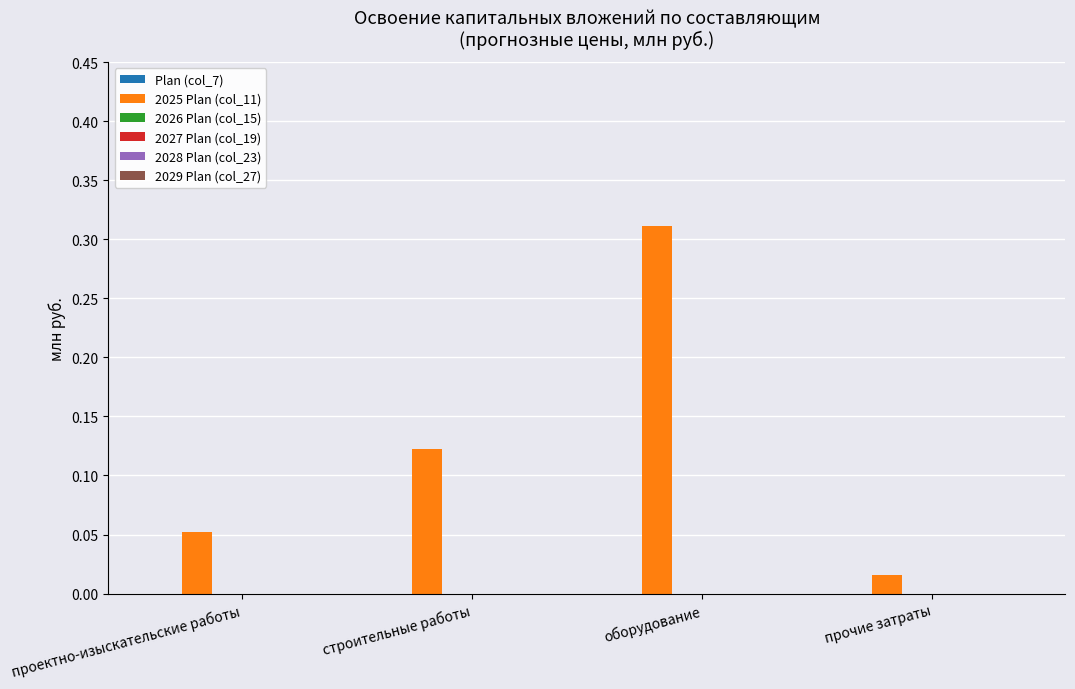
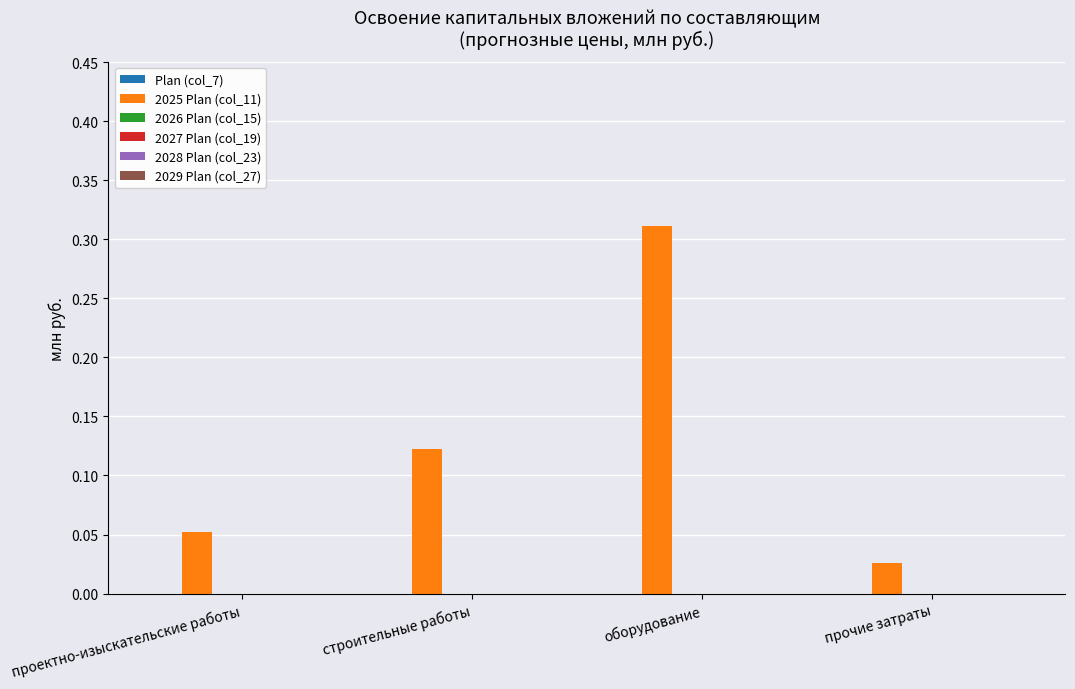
  {
    "Plan (col_7)": {
      "проектно-изыскательские работы": 0.000,
      "строительные работы": 0.000,
      "оборудование": 0.000,
      "прочие затраты": 0.000
    },
    "2025 Plan (col_11)": {
      "проектно-изыскательские работы": 0.052,
      "строительные работы": 0.123,
      "оборудование": 0.312,
-     "прочие затраты": 0.016
+     "прочие затраты": 0.026
    },
    "2026 Plan (col_15)": {
      "проектно-изыскательские работы": 0.000,
      "строительные работы": 0.000,
      "оборудование": 0.000,
      "прочие затраты": 0.000
    },
    "2027 Plan (col_19)": {
      "проектно-изыскательские работы": 0.000,
      "строительные работы": 0.000,
      "оборудование": 0.000,
      "прочие затраты": 0.000
    },
    "2028 Plan (col_23)": {
      "проектно-изыскательские работы": 0.000,
      "строительные работы": 0.000,
      "оборудование": 0.000,
      "прочие затраты": 0.000
    },
    "2029 Plan (col_27)": {
      "проектно-изыскательские работы": 0.000,
      "строительные работы": 0.000,
      "оборудование": 0.000,
      "прочие затраты": 0.000
    }
  }
